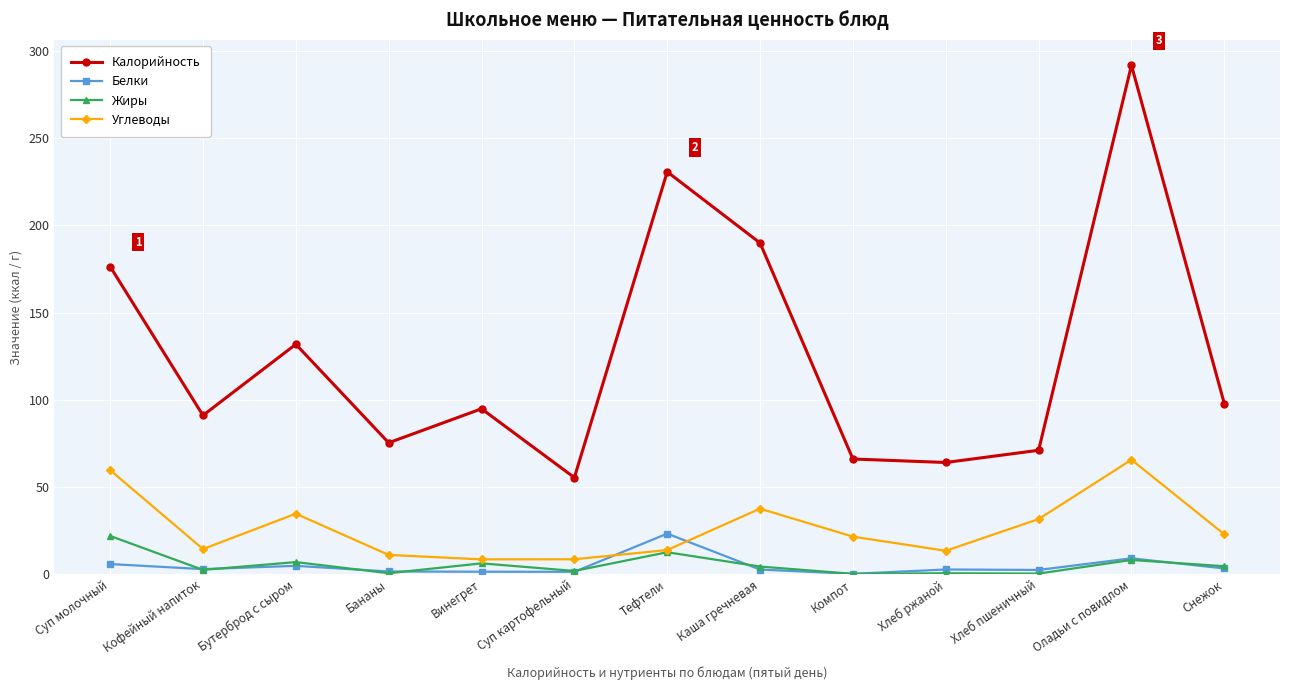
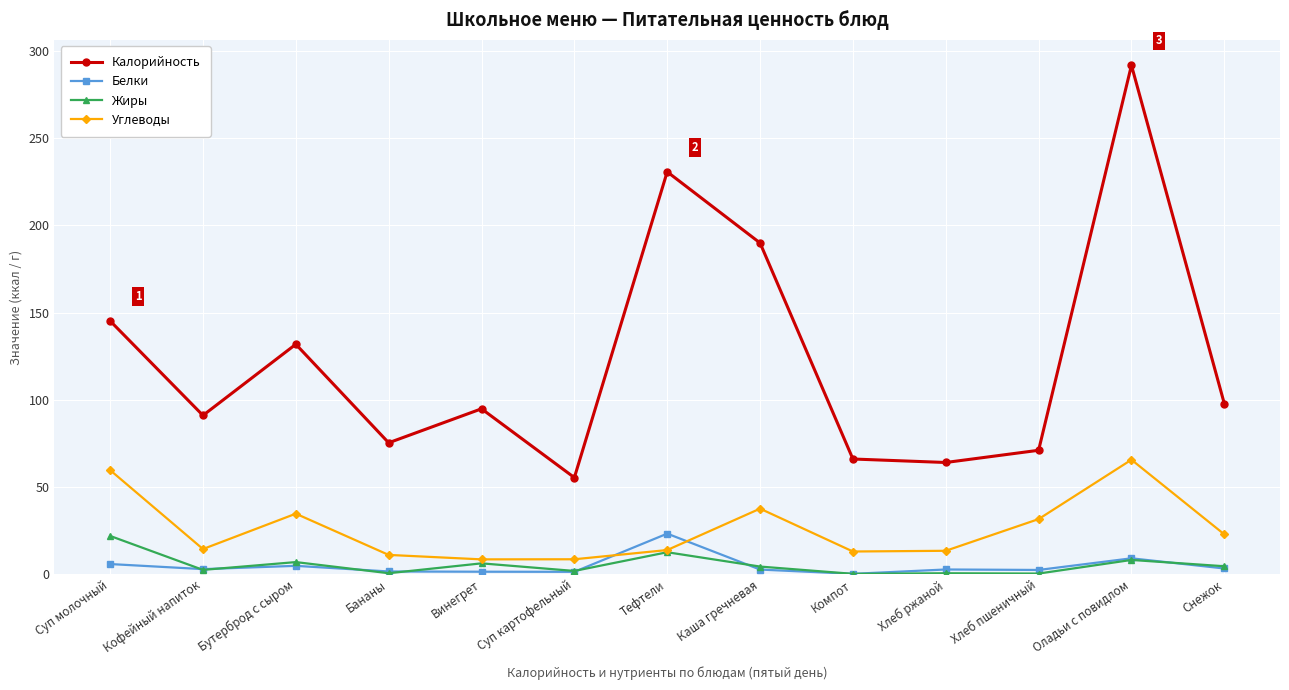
  {
    "Калорийность": {
-     "Суп молочный": 176,
+     "Суп молочный": 145,
      "Кофейный напиток": 91,
      "Бутерброд с сыром": 132,
      "Бананы": 75,
      "Винегрет": 95,
      "Суп картофельный": 55,
      "Тефтели": 231,
      "Каша гречневая": 190,
      "Компот": 66,
      "Хлеб ржаной": 64,
      "Хлеб пшеничный": 71,
      "Оладьи с повидлом": 292,
      "Снежок": 98
    },
    "Белки": {
      "Суп молочный": 6,
      "Бутерброд с сыром": 5,
      "Винегрет": 1,
      "Тефтели": 23,
      "Каша гречневая": 3,
      "Хлеб ржаной": 3,
      "Хлеб пшеничный": 2
    },
    "Жиры": {
      "Суп молочный": 22,
      "Бутерброд с сыром": 7,
      "Винегрет": 6,
      "Каша гречневая": 4,
      "Хлеб ржаной": 0,
      "Хлеб пшеничный": 0
    },
    "Углеводы": {
      "Суп молочный": 60,
      "Кофейный напиток": 14,
      "Бутерброд с сыром": 35,
      "Бананы": 11,
      "Винегрет": 8,
      "Суп картофельный": 9,
      "Каша гречневая": 38,
-     "Компот": 21,
+     "Компот": 13,
      "Хлеб ржаной": 13,
      "Хлеб пшеничный": 32,
      "Оладьи с повидлом": 66,
      "Снежок": 23
    }
  }
